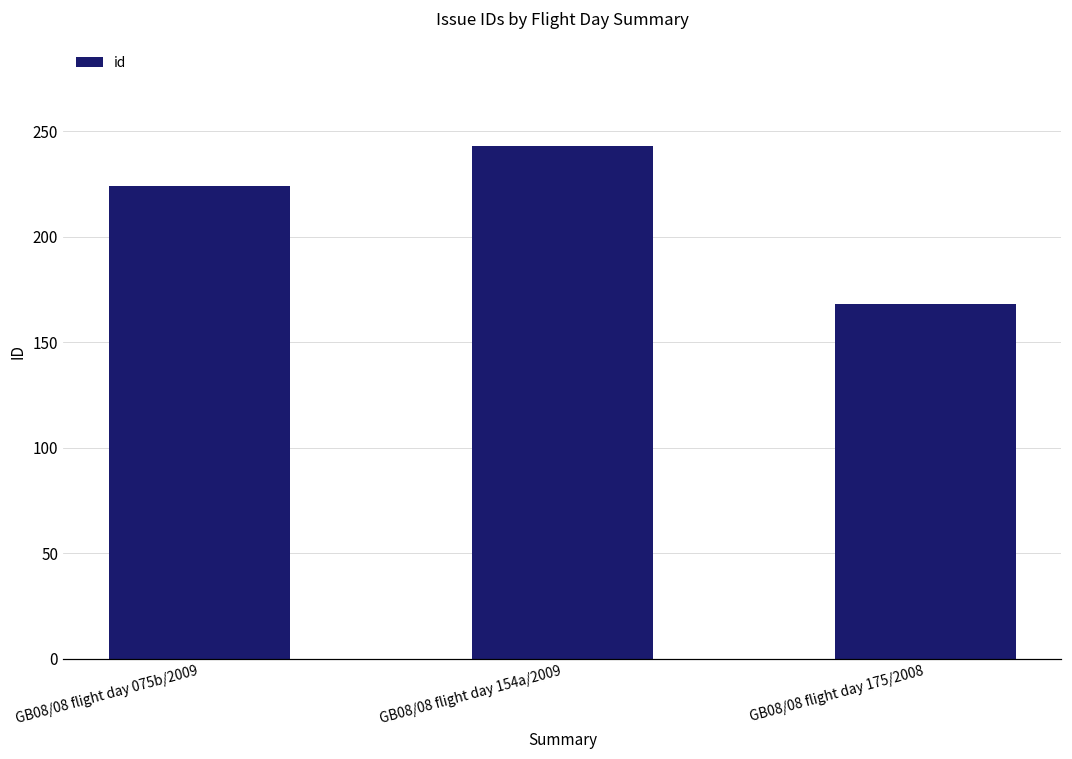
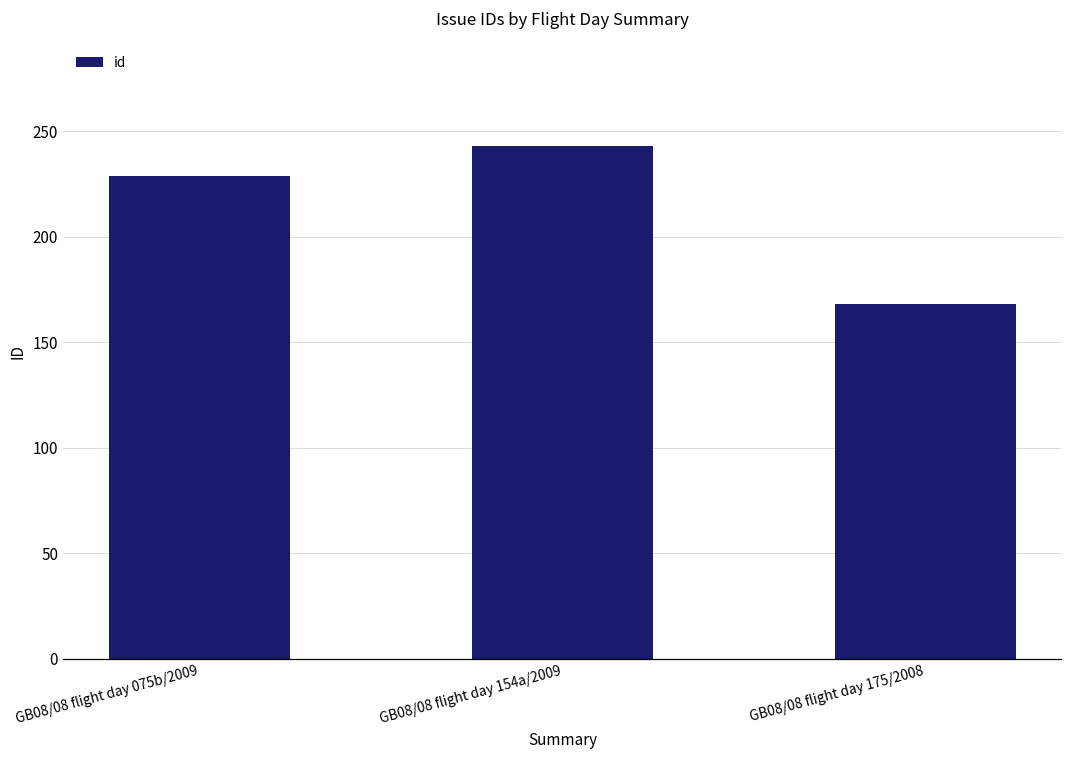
  {
-   "GB08/08 flight day 075b/2009": 224,
+   "GB08/08 flight day 075b/2009": 229,
    "GB08/08 flight day 154a/2009": 243,
    "GB08/08 flight day 175/2008": 168
  }
